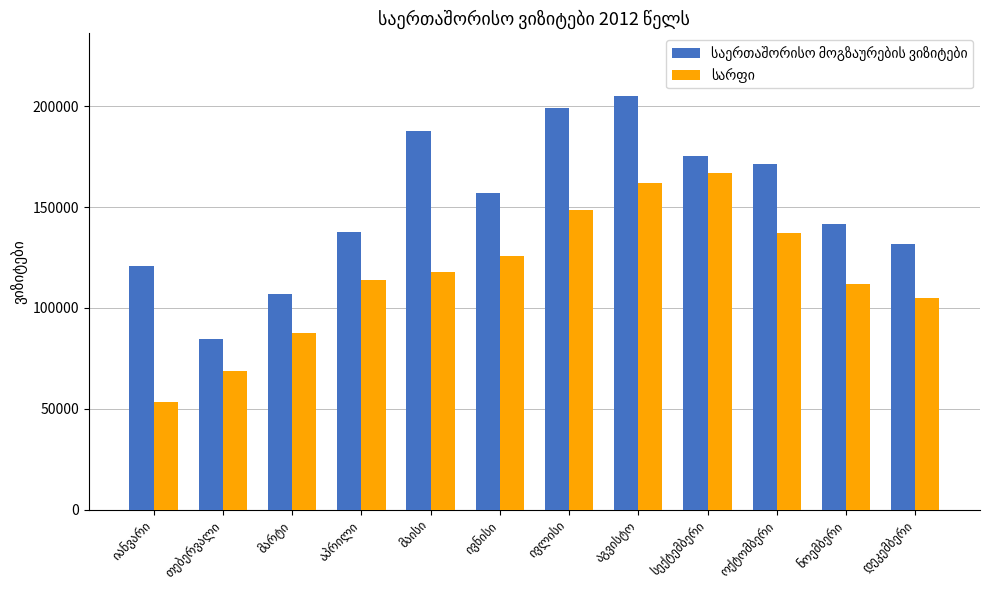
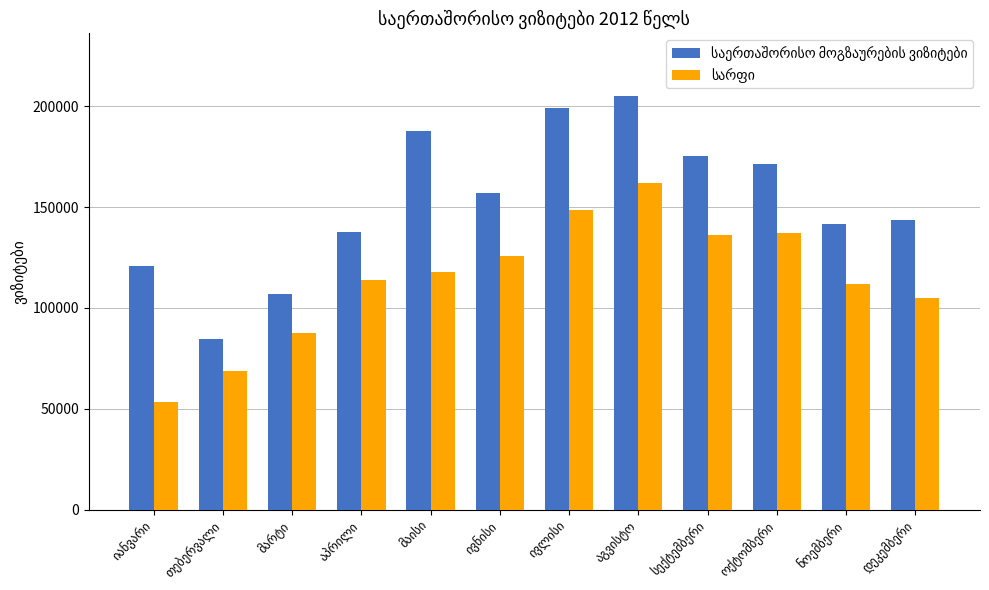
  {
    "საერთაშორისო მოგზაურების ვიზიტები": {
      "იანვარი": 121000,
      "თებერვალი": 85000,
      "მარტი": 107000,
      "აპრილი": 138000,
      "მაისი": 188000,
      "ივნისი": 157000,
      "ივლისი": 199000,
      "აგვისტო": 205000,
      "სექტემბერი": 175000,
      "ოქტომბერი": 171000,
      "ნოემბერი": 142000,
-     "დეკემბერი": 132000
+     "დეკემბერი": 144000
    },
    "სარფი": {
      "იანვარი": 53000,
      "თებერვალი": 69000,
      "მარტი": 87000,
      "აპრილი": 114000,
      "მაისი": 118000,
      "ივნისი": 126000,
      "ივლისი": 149000,
      "აგვისტო": 162000,
-     "სექტემბერი": 167000,
+     "სექტემბერი": 136000,
      "ოქტომბერი": 137000,
      "ნოემბერი": 112000,
      "დეკემბერი": 105000
    }
  }
